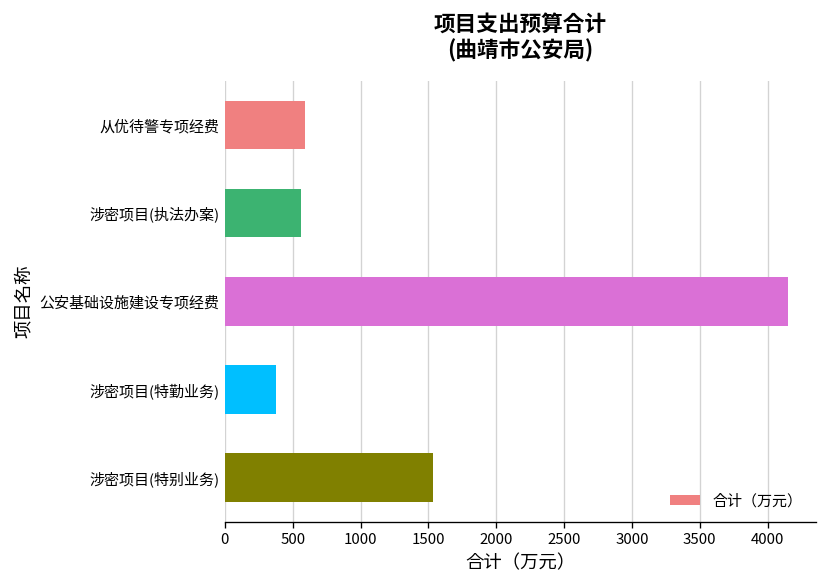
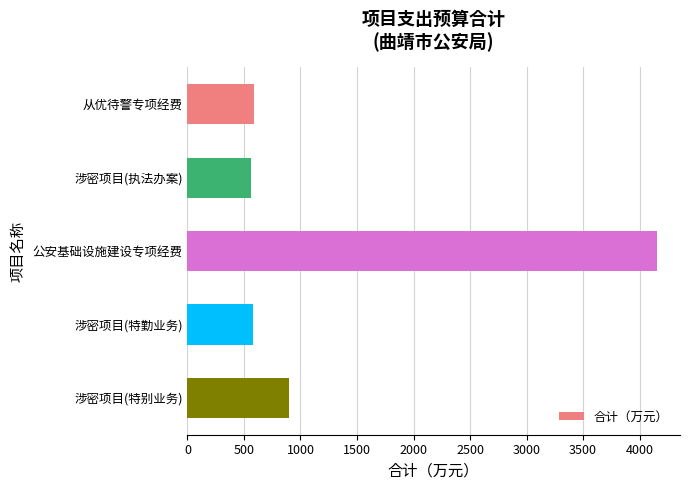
  {
    "从优待警专项经费": 590,
    "涉密项目(执法办案)": 560,
    "公安基础设施建设专项经费": 4150,
-   "涉密项目(特勤业务)": 380,
-   "涉密项目(特别业务)": 1530
+   "涉密项目(特勤业务)": 580,
+   "涉密项目(特别业务)": 900
  }
